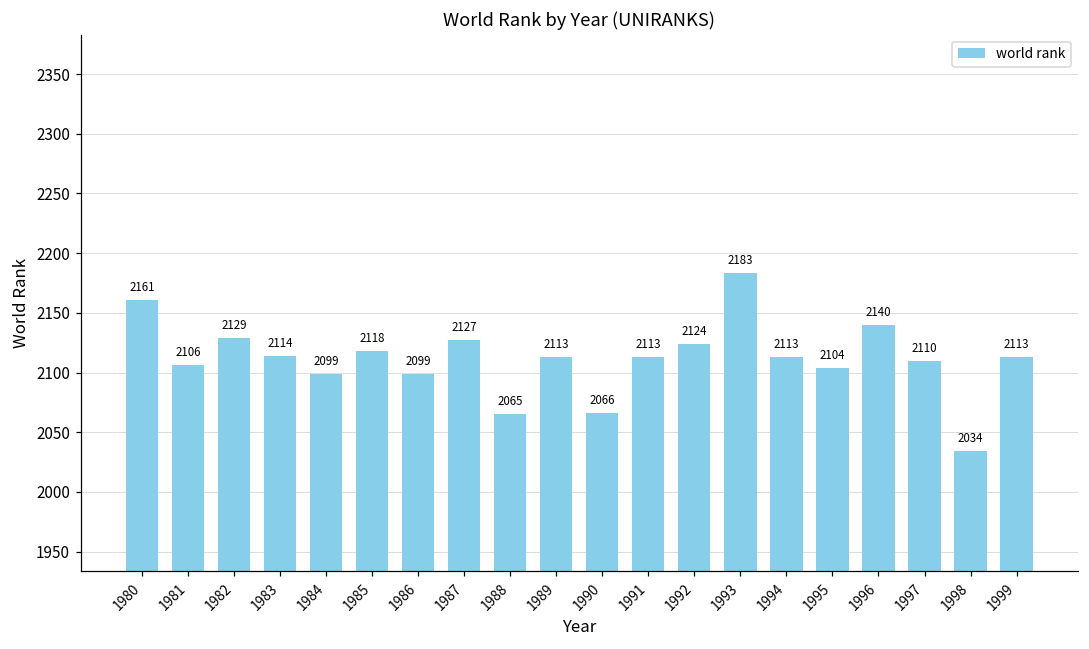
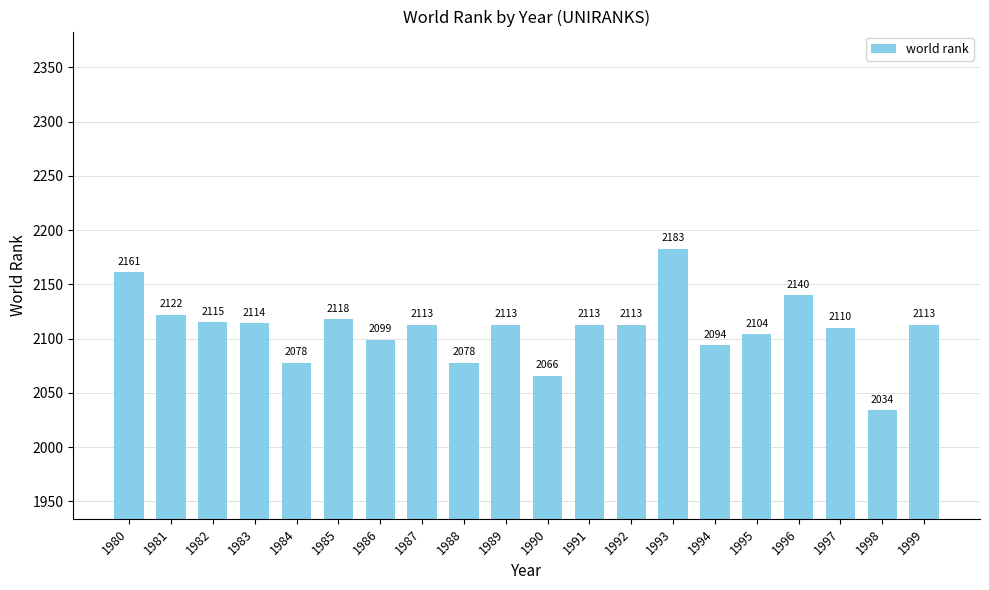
  {
    "1980": 2161,
-   "1981": 2106,
-   "1982": 2129,
+   "1981": 2122,
+   "1982": 2115,
    "1983": 2114,
-   "1984": 2099,
+   "1984": 2078,
    "1985": 2118,
    "1986": 2099,
-   "1987": 2127,
-   "1988": 2065,
+   "1987": 2113,
+   "1988": 2078,
    "1989": 2113,
    "1990": 2066,
    "1991": 2113,
-   "1992": 2124,
+   "1992": 2113,
    "1993": 2183,
-   "1994": 2113,
+   "1994": 2094,
    "1995": 2104,
    "1996": 2140,
    "1997": 2110,
    "1998": 2034,
    "1999": 2113
  }
